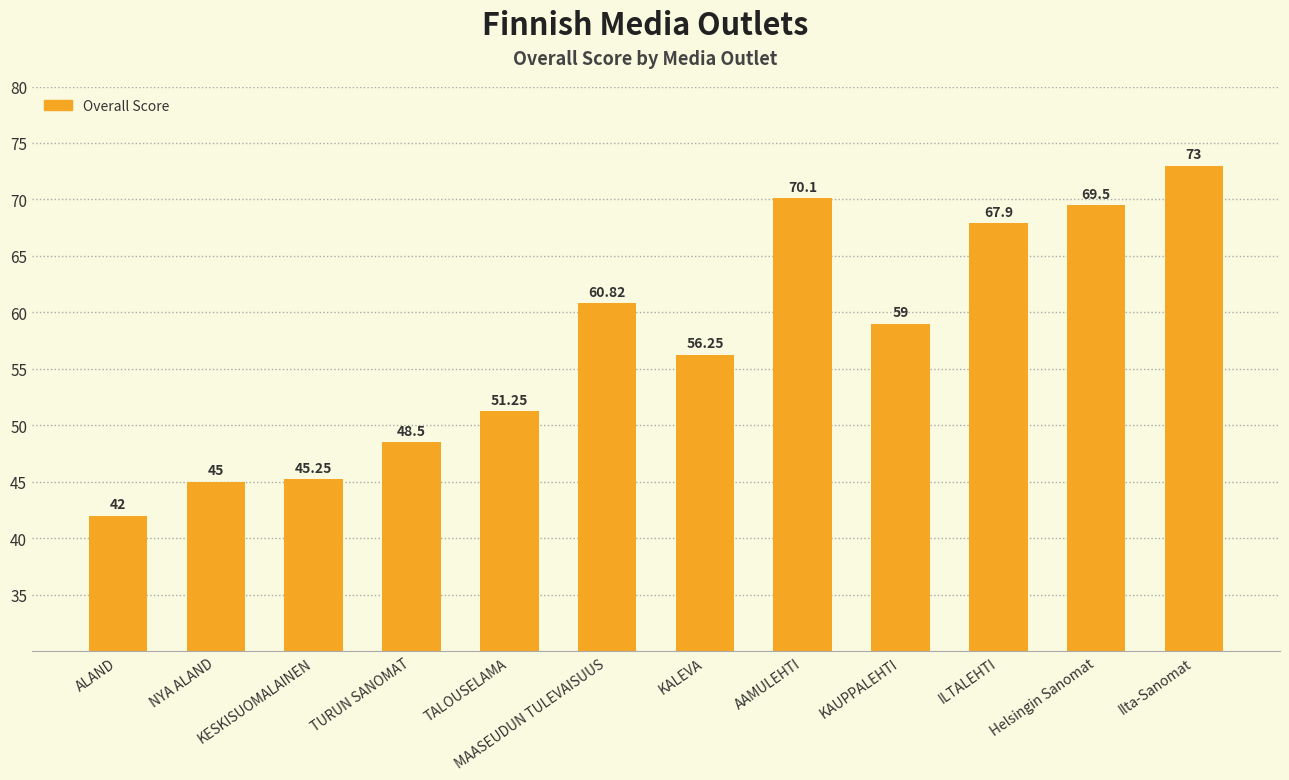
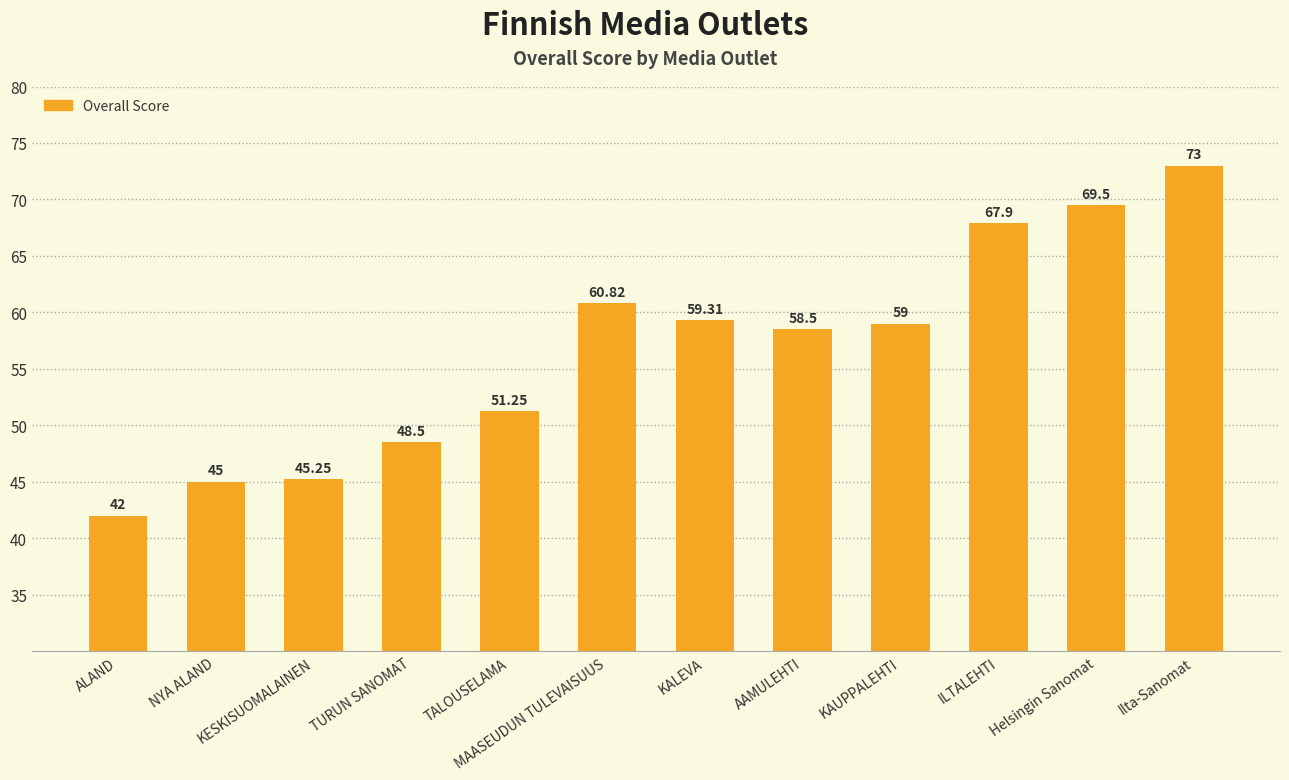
  {
    "ALAND": 42,
    "NYA ALAND": 45,
    "KESKISUOMALAINEN": 45.25,
    "TURUN SANOMAT": 48.5,
    "TALOUSELAMA": 51.25,
    "MAASEUDUN TULEVAISUUS": 60.82,
-   "KALEVA": 56.25,
-   "AAMULEHTI": 70.1,
+   "KALEVA": 59.31,
+   "AAMULEHTI": 58.5,
    "KAUPPALEHTI": 59,
    "ILTALEHTI": 67.9,
    "Helsingin Sanomat": 69.5,
    "Ilta-Sanomat": 73
  }
